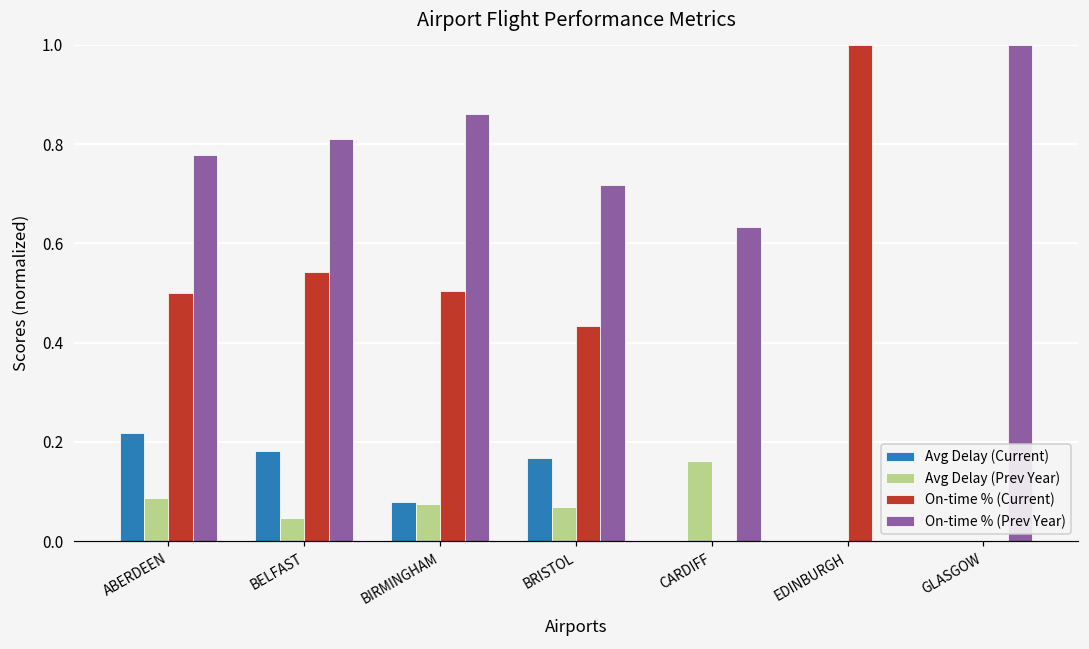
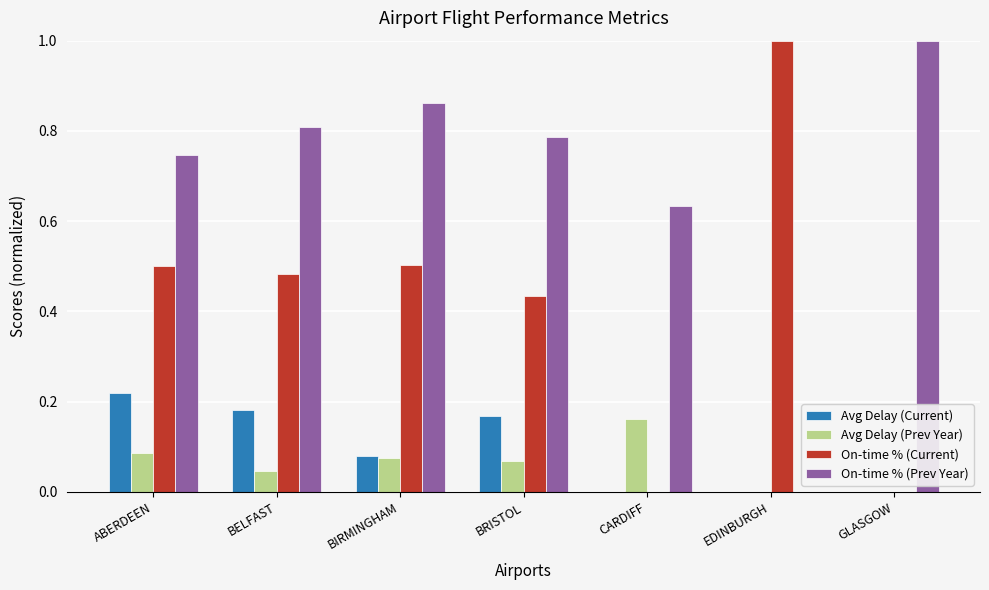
  {
    "Avg Delay (Current)": {
      "ABERDEEN": 0.22,
      "BELFAST": 0.18,
      "BIRMINGHAM": 0.08,
      "BRISTOL": 0.17,
      "CARDIFF": 0.00,
      "EDINBURGH": 0.00,
      "GLASGOW": 0.00
    },
    "Avg Delay (Prev Year)": {
      "ABERDEEN": 0.09,
      "BELFAST": 0.05,
      "BIRMINGHAM": 0.07,
      "BRISTOL": 0.07,
      "CARDIFF": 0.16,
      "EDINBURGH": 0.00,
      "GLASGOW": 0.00
    },
    "On-time % (Current)": {
      "ABERDEEN": 0.50,
-     "BELFAST": 0.54,
+     "BELFAST": 0.48,
      "BIRMINGHAM": 0.50,
      "BRISTOL": 0.43,
      "CARDIFF": 0.00,
      "EDINBURGH": 1.00,
      "GLASGOW": 0.00
    },
    "On-time % (Prev Year)": {
-     "ABERDEEN": 0.78,
+     "ABERDEEN": 0.75,
      "BELFAST": 0.81,
      "BIRMINGHAM": 0.86,
-     "BRISTOL": 0.72,
+     "BRISTOL": 0.79,
      "CARDIFF": 0.63,
      "EDINBURGH": 0.00,
      "GLASGOW": 1.00
    }
  }
